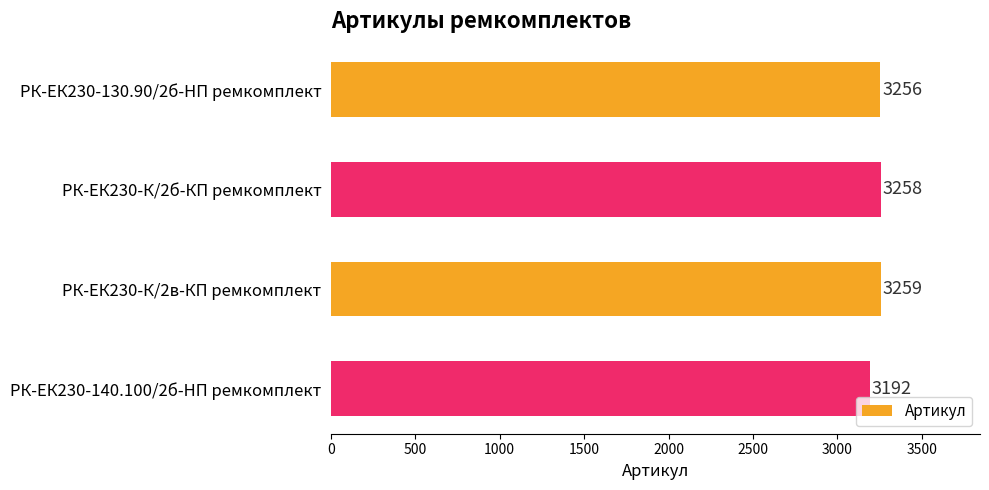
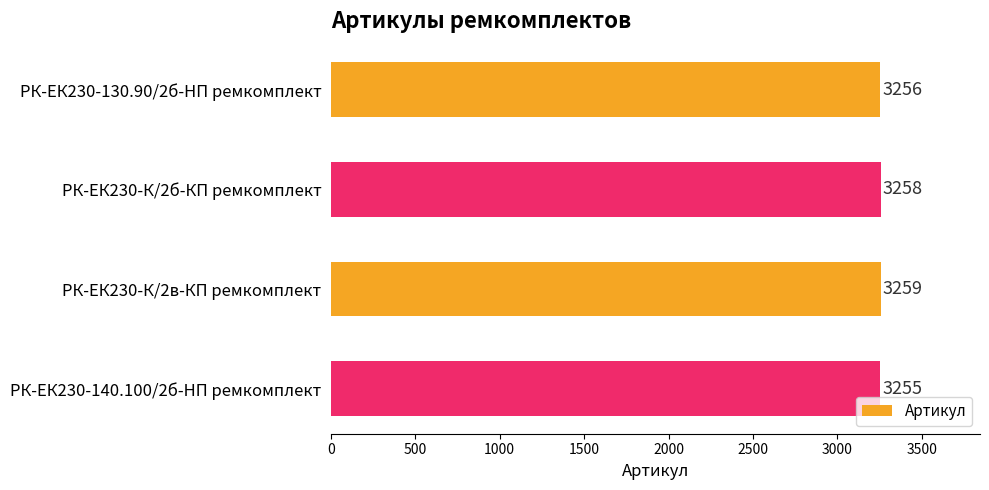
  {
    "РК-ЕК230-130.90/2б-HП ремкомплект": 3256,
    "РК-ЕК230-К/2б-КП ремкомплект": 3258,
    "РК-ЕК230-К/2в-КП ремкомплект": 3259,
-   "РК-ЕК230-140.100/2б-HП ремкомплект": 3192
+   "РК-ЕК230-140.100/2б-HП ремкомплект": 3255
  }
